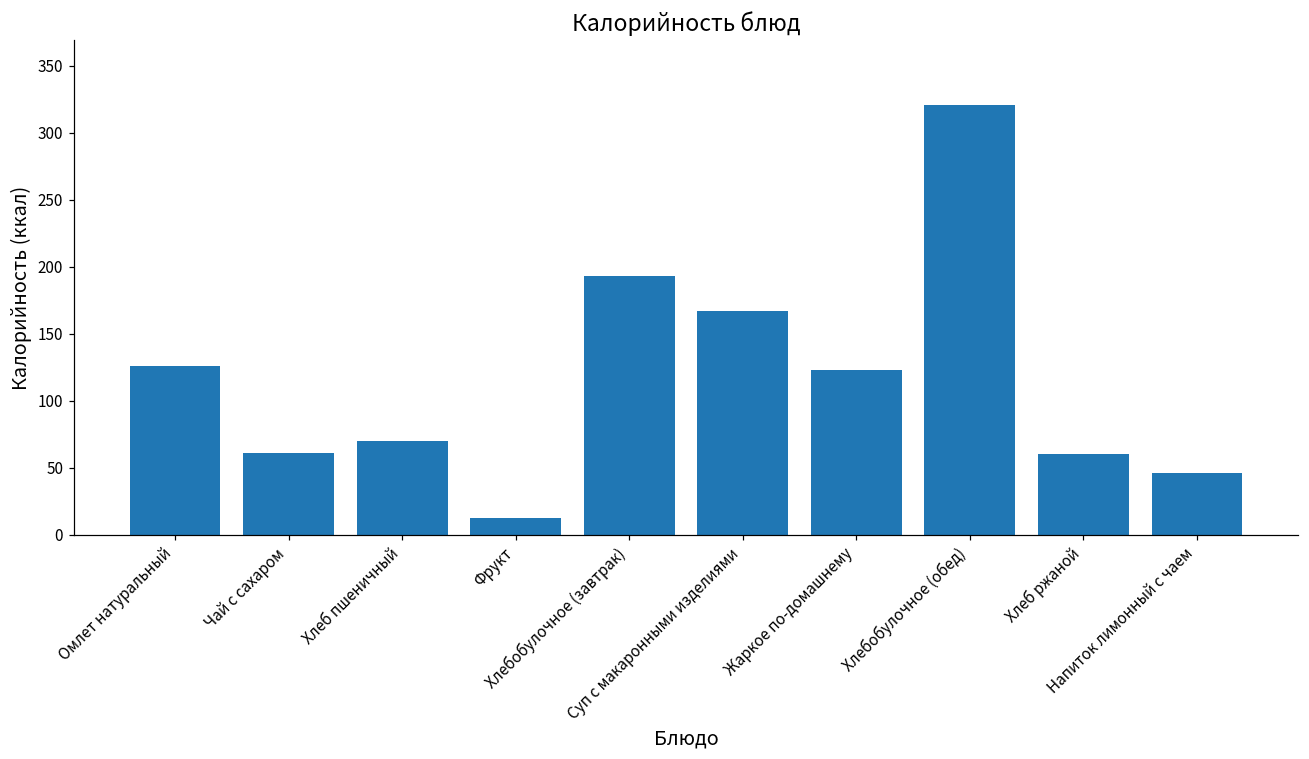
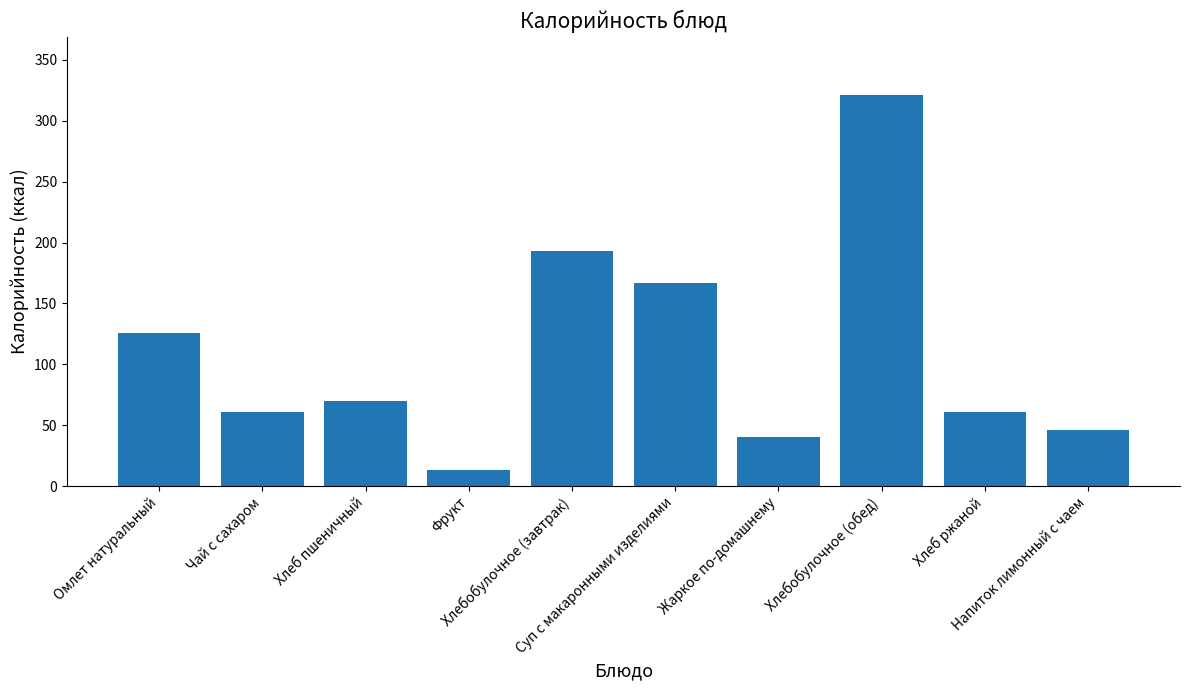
  {
    "Омлет натуральный": 126,
    "Чай с сахаром": 61,
    "Хлеб пшеничный": 70,
    "Фрукт": 13,
    "Хлебобулочное (завтрак)": 193,
    "Суп с макаронными изделиями": 167,
-   "Жаркое по-домашнему": 123,
+   "Жаркое по-домашнему": 41,
    "Хлебобулочное (обед)": 321,
    "Хлеб ржаной": 61,
    "Напиток лимонный с чаем": 46
  }
